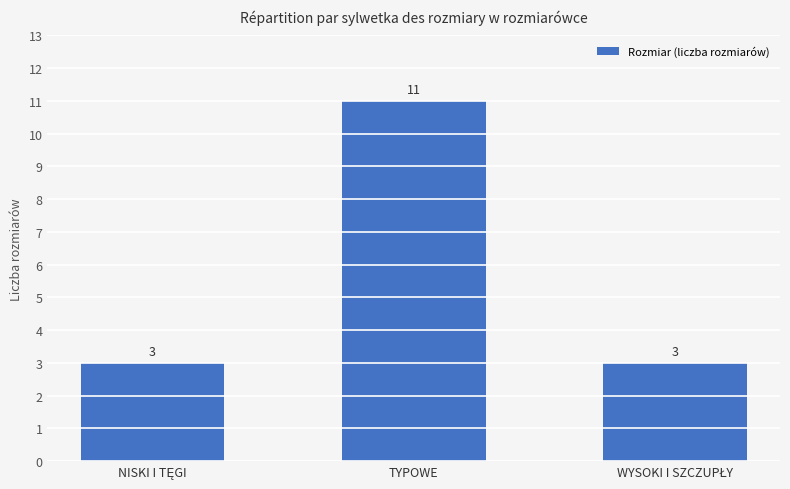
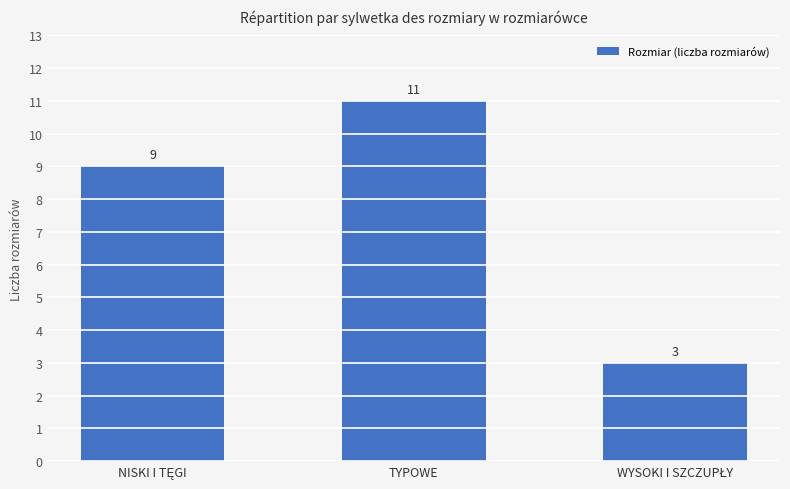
  {
-   "NISKI I TĘGI": 3,
+   "NISKI I TĘGI": 9,
    "TYPOWE": 11,
    "WYSOKI I SZCZUPŁY": 3
  }
